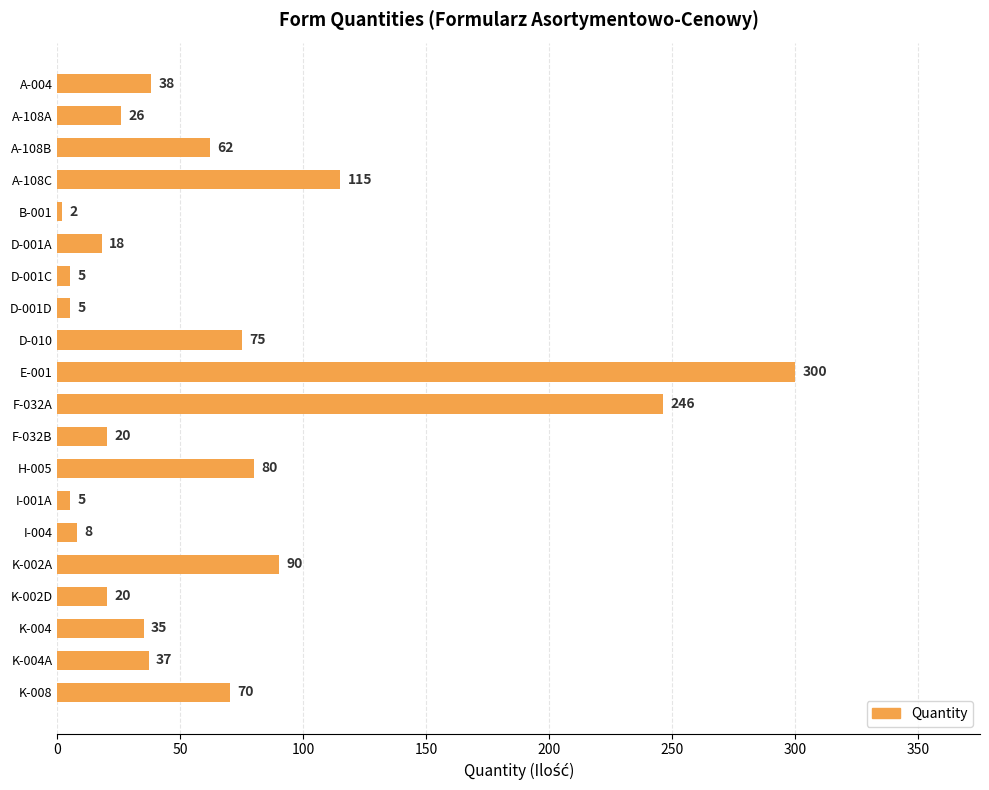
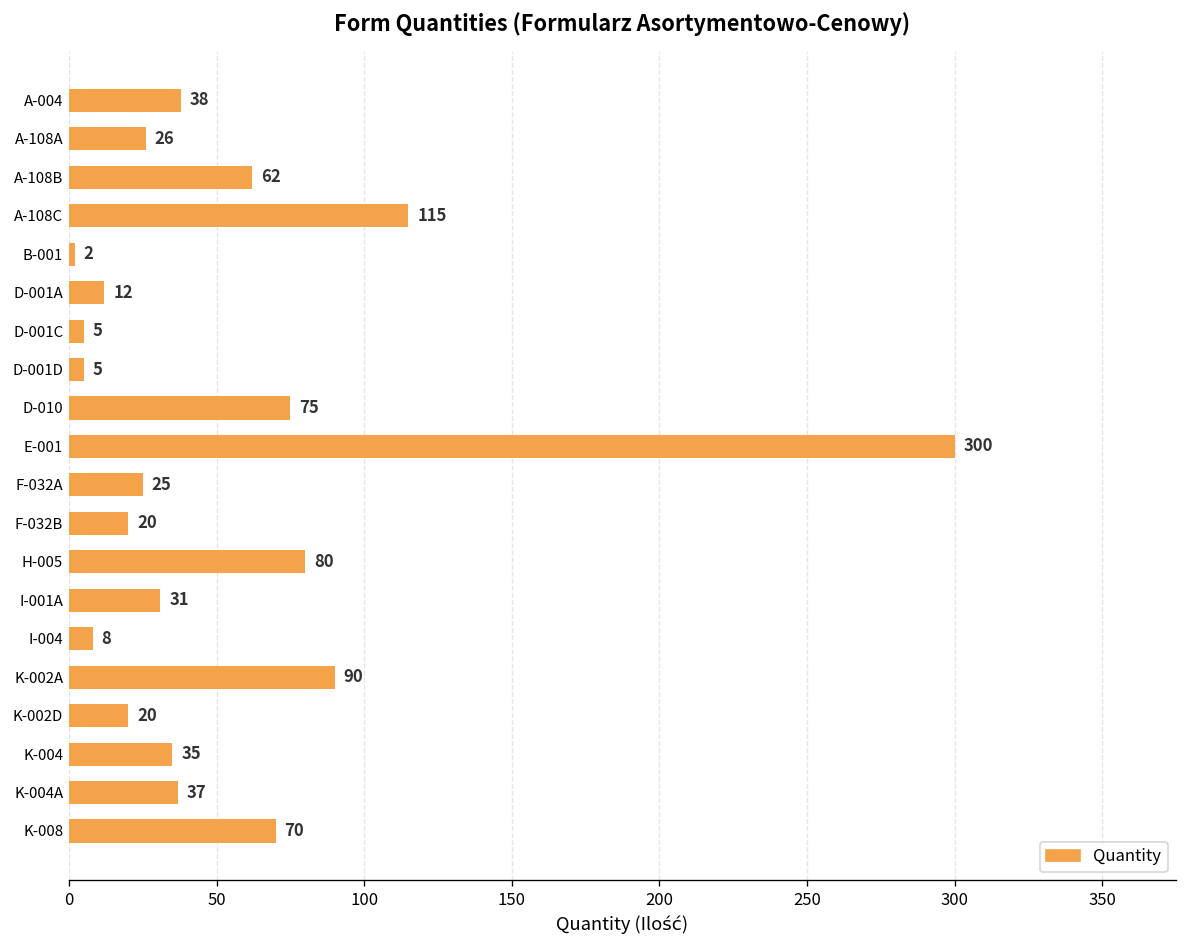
  {
    "A-004": 38,
    "A-108A": 26,
    "A-108B": 62,
    "A-108C": 115,
    "B-001": 2,
-   "D-001A": 18,
+   "D-001A": 12,
    "D-001C": 5,
    "D-001D": 5,
    "D-010": 75,
    "E-001": 300,
-   "F-032A": 246,
+   "F-032A": 25,
    "F-032B": 20,
    "H-005": 80,
-   "I-001A": 5,
+   "I-001A": 31,
    "I-004": 8,
    "K-002A": 90,
    "K-002D": 20,
    "K-004": 35,
    "K-004A": 37,
    "K-008": 70
  }
